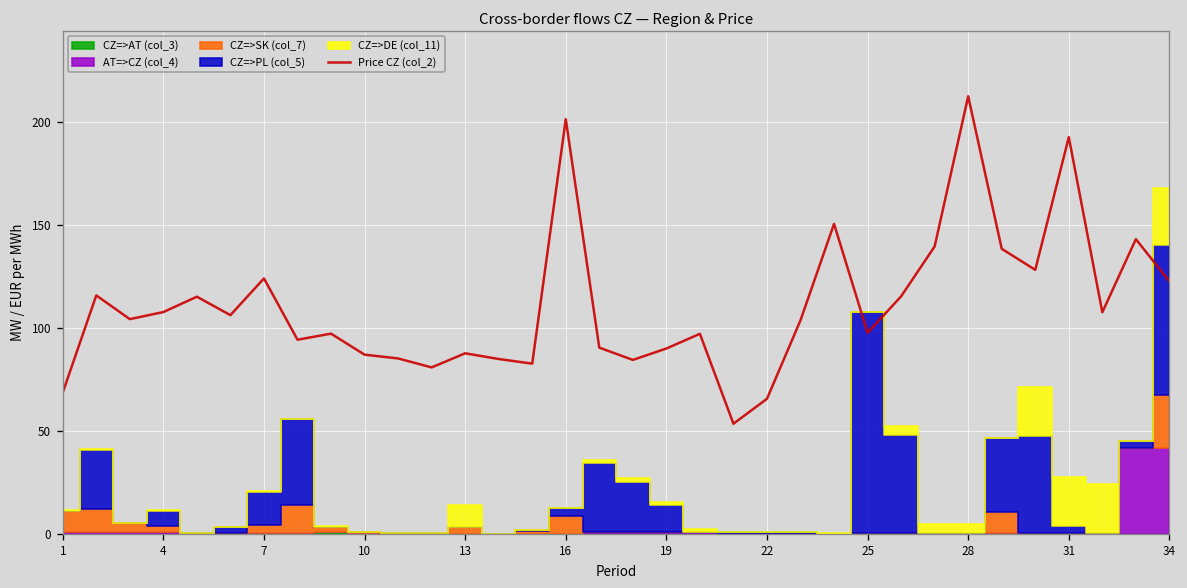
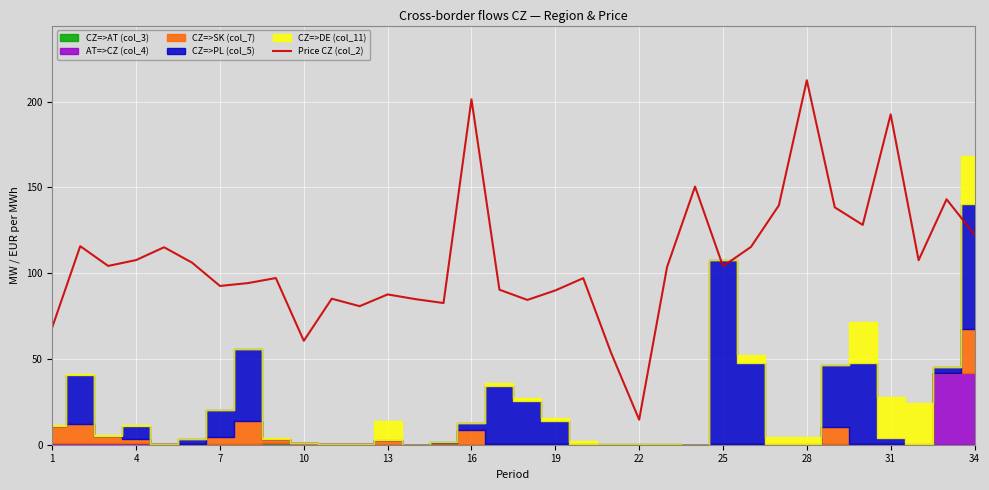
  {
    "Price CZ (col_2)": {
      "1": 69,
      "4": 108,
-     "7": 124,
-     "10": 87,
+     "7": 93,
+     "10": 61,
      "13": 88,
      "16": 201,
      "19": 90,
-     "22": 66,
-     "25": 98,
+     "22": 15,
+     "25": 104,
      "28": 212,
      "31": 193,
      "34": 123
    }
  }
